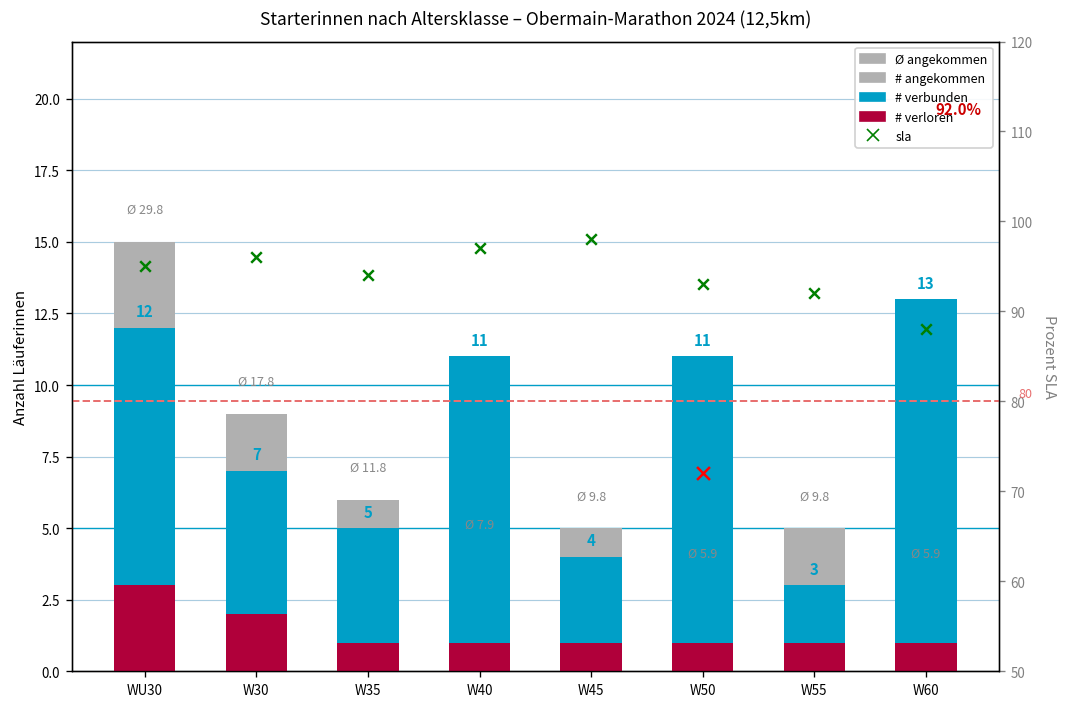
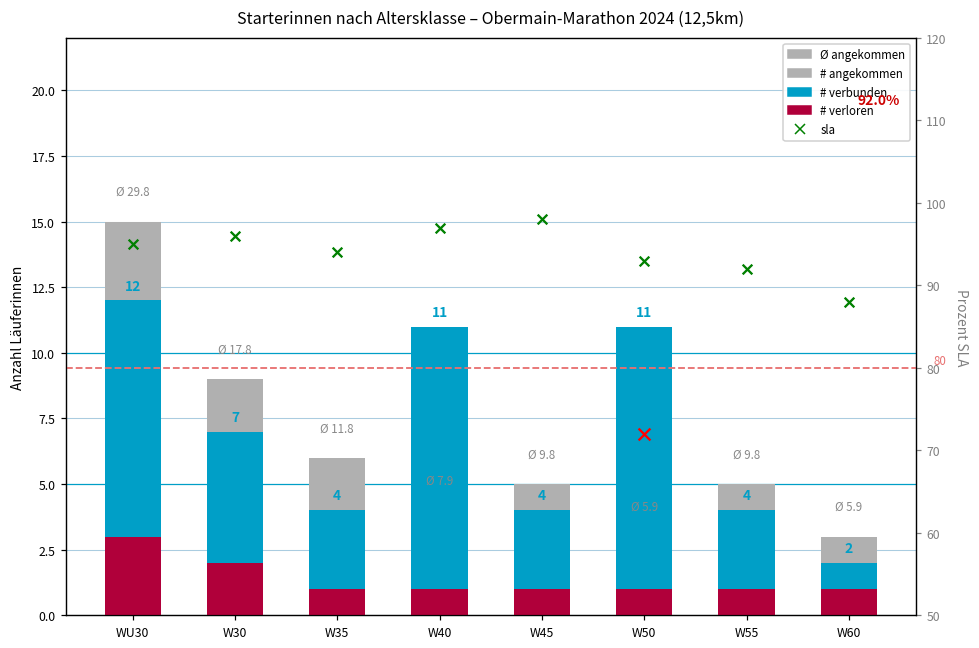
  {
    "# verbunden": {
-     "W35": 5,
+     "W35": 4,
      "W40": 11,
      "W50": 11,
-     "W55": 3,
-     "W60": 13
+     "W55": 4,
+     "W60": 2
    }
  }
